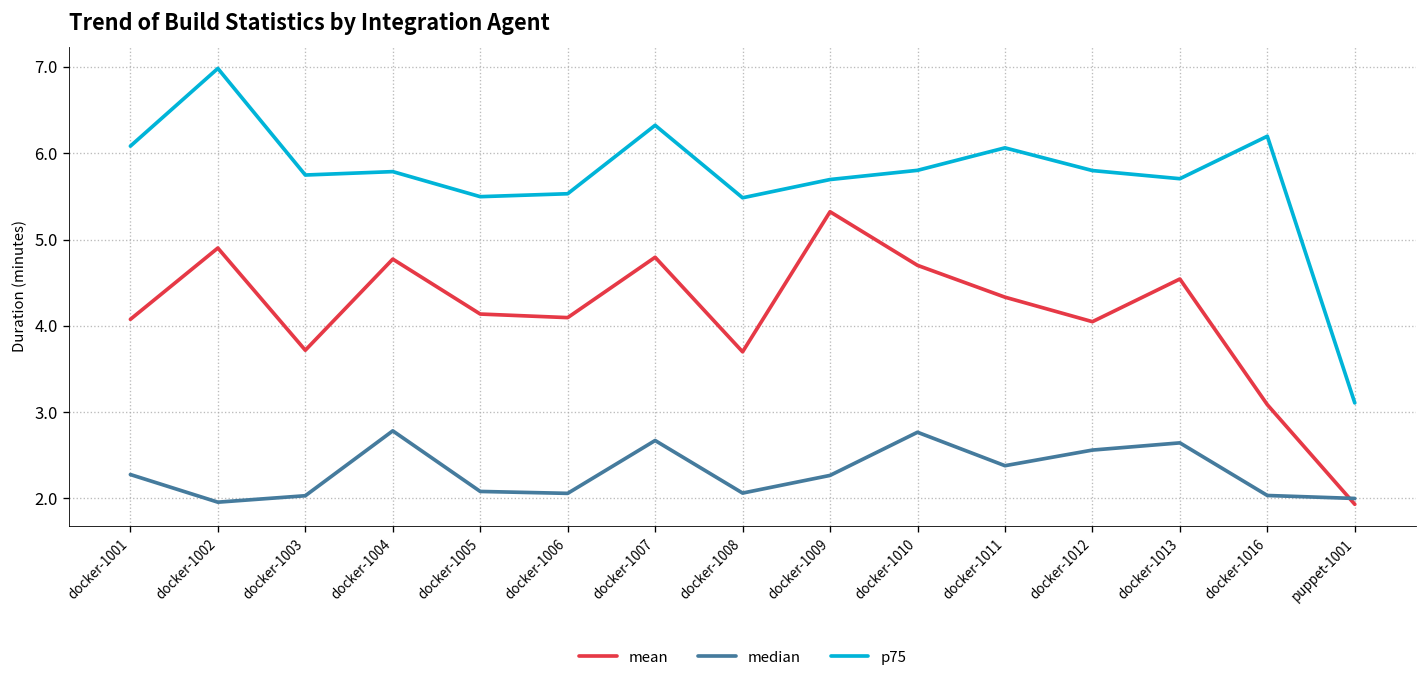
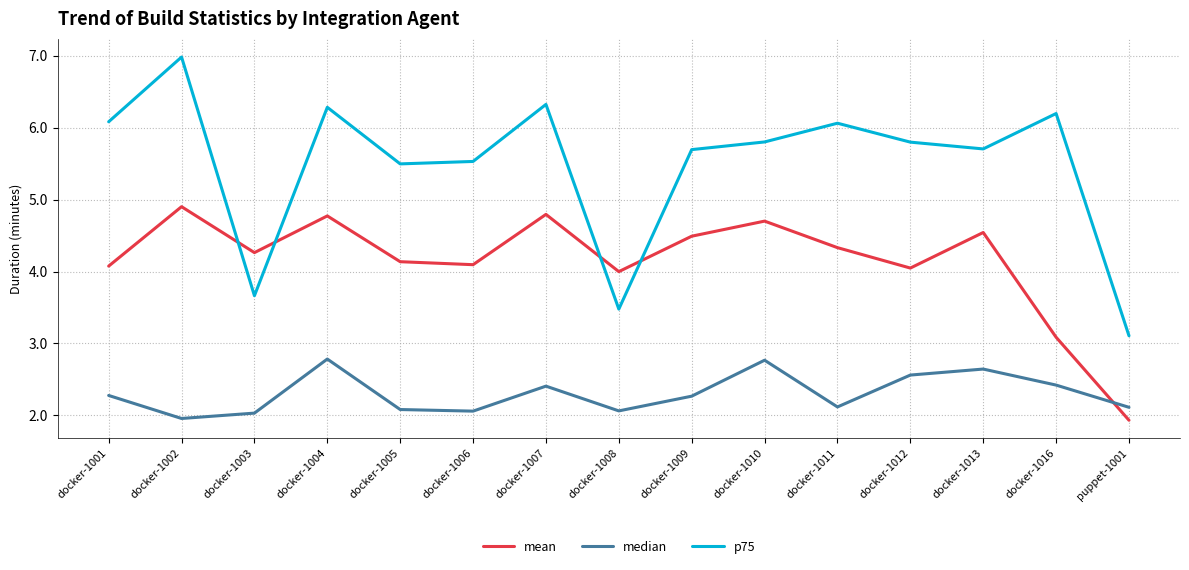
  {
    "mean": {
      "docker-1001": 4.1,
      "docker-1002": 4.9,
-     "docker-1003": 3.7,
+     "docker-1003": 4.3,
      "docker-1004": 4.8,
      "docker-1005": 4.1,
      "docker-1006": 4.1,
      "docker-1007": 4.8,
-     "docker-1008": 3.7,
-     "docker-1009": 5.3,
+     "docker-1008": 4.0,
+     "docker-1009": 4.5,
      "docker-1010": 4.7,
      "docker-1011": 4.3,
      "docker-1012": 4.0,
      "docker-1013": 4.5,
      "docker-1016": 3.1,
      "puppet-1001": 1.9
    },
    "median": {
      "docker-1001": 2.3,
      "docker-1002": 2.0,
      "docker-1003": 2.0,
      "docker-1004": 2.8,
      "docker-1005": 2.1,
      "docker-1006": 2.1,
-     "docker-1007": 2.7,
+     "docker-1007": 2.4,
      "docker-1008": 2.1,
      "docker-1009": 2.3,
      "docker-1010": 2.8,
-     "docker-1011": 2.4,
+     "docker-1011": 2.1,
      "docker-1012": 2.6,
      "docker-1013": 2.6,
-     "docker-1016": 2.0,
-     "puppet-1001": 2.0
+     "docker-1016": 2.4,
+     "puppet-1001": 2.1
    },
    "p75": {
      "docker-1001": 6.1,
      "docker-1002": 7.0,
-     "docker-1003": 5.7,
-     "docker-1004": 5.8,
+     "docker-1003": 3.7,
+     "docker-1004": 6.3,
      "docker-1005": 5.5,
      "docker-1006": 5.5,
      "docker-1007": 6.3,
-     "docker-1008": 5.5,
+     "docker-1008": 3.5,
      "docker-1009": 5.7,
      "docker-1010": 5.8,
      "docker-1011": 6.1,
      "docker-1012": 5.8,
      "docker-1013": 5.7,
      "docker-1016": 6.2,
      "puppet-1001": 3.1
    }
  }
